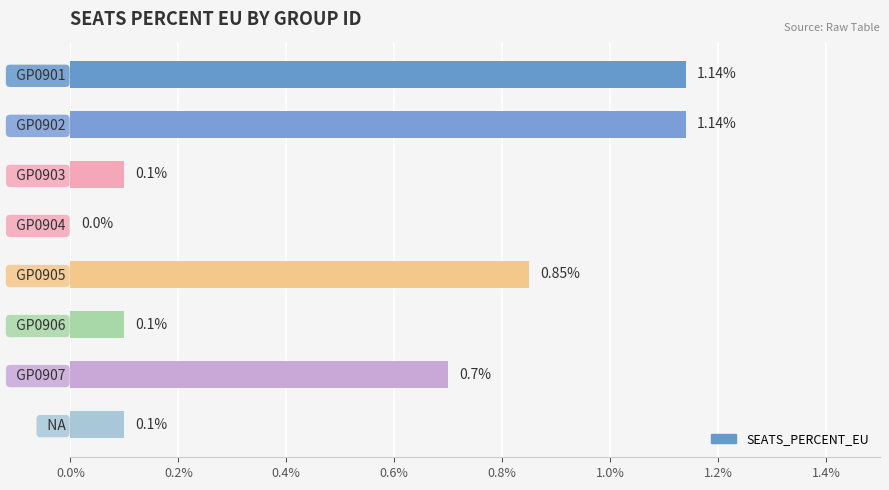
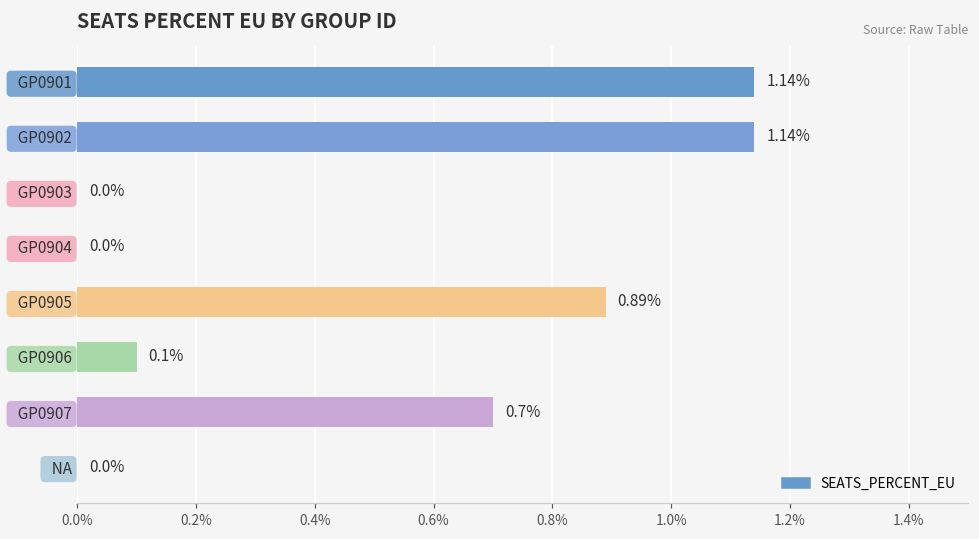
  {
    "GP0901": "1.14%",
    "GP0902": "1.14%",
-   "GP0903": "0.1%",
+   "GP0903": "0.0%",
    "GP0904": "0.0%",
-   "GP0905": "0.85%",
+   "GP0905": "0.89%",
    "GP0906": "0.1%",
    "GP0907": "0.7%",
-   "NA": "0.1%"
+   "NA": "0.0%"
  }
